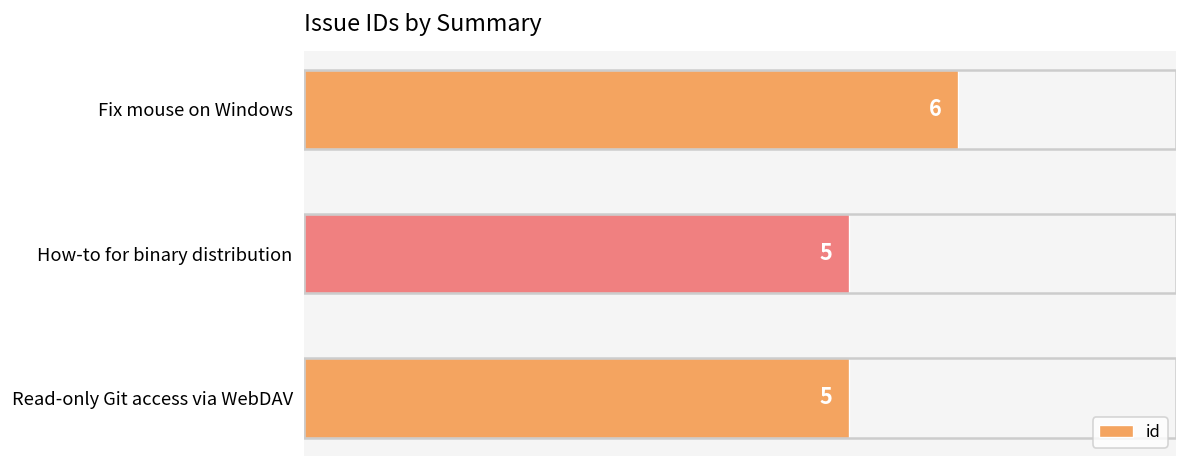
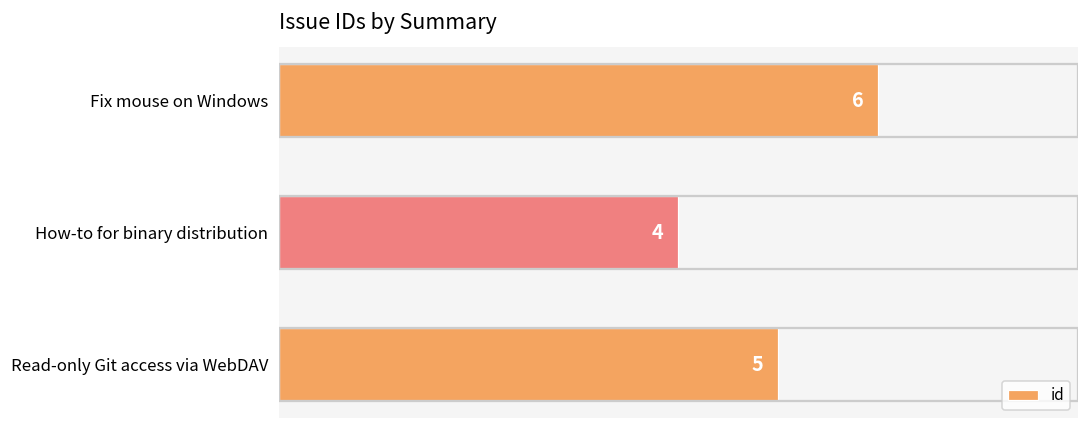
  {
    "Fix mouse on Windows": 6,
-   "How-to for binary distribution": 5,
+   "How-to for binary distribution": 4,
    "Read-only Git access via WebDAV": 5
  }
